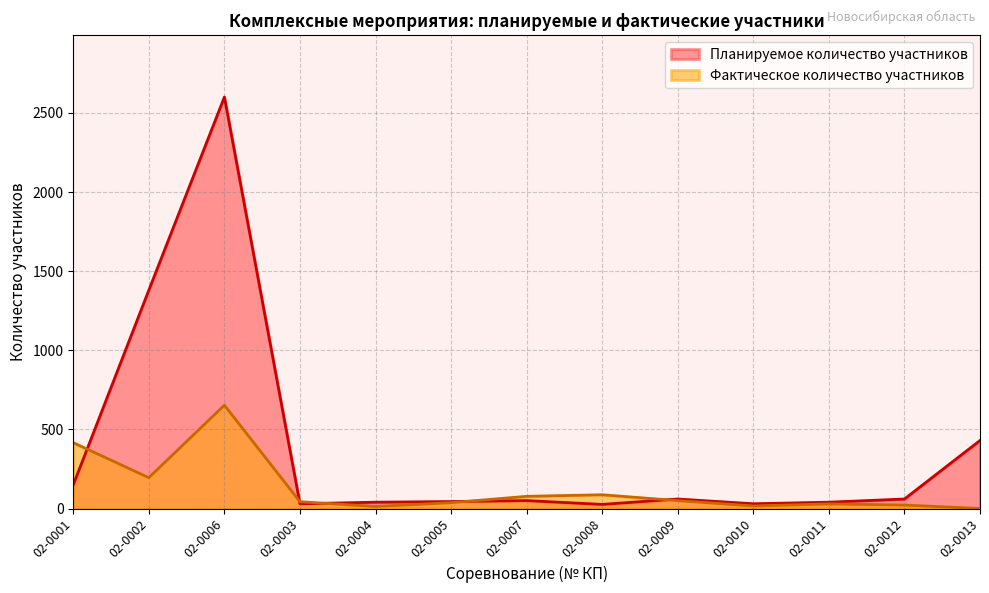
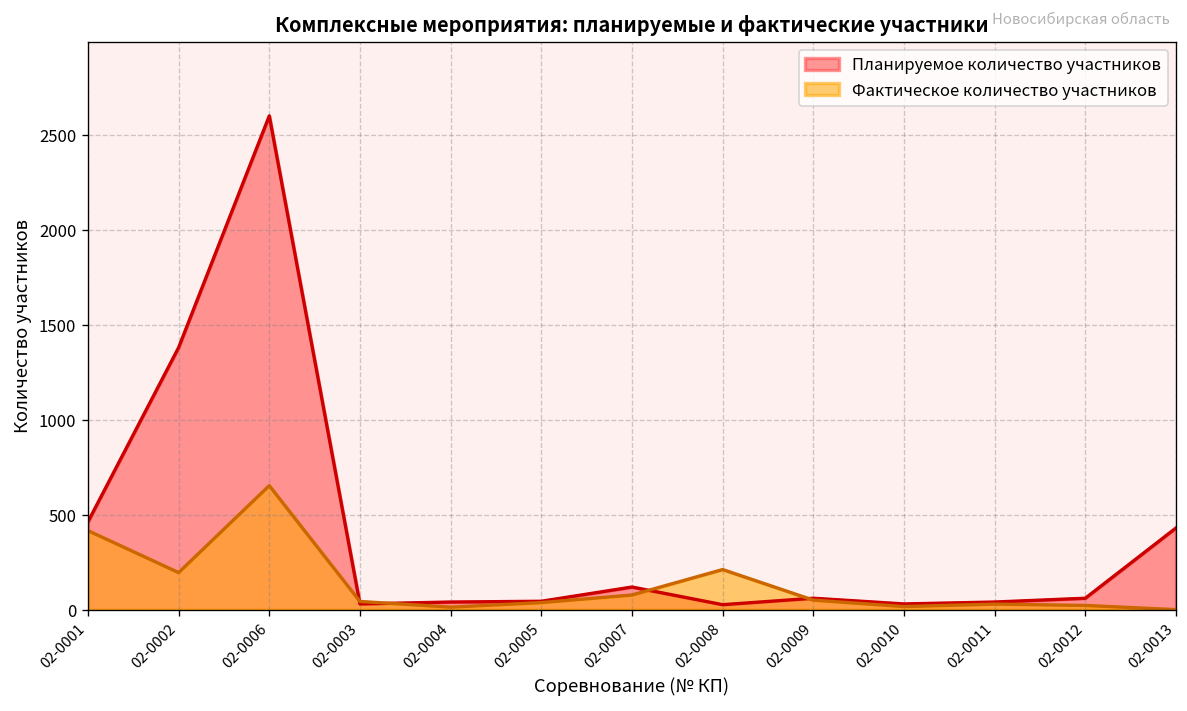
  {
    "Планируемое количество участников": {
-     "02-0001": 150,
+     "02-0001": 460,
      "02-0002": 1380,
      "02-0006": 2600,
      "02-0004": 40,
-     "02-0007": 50,
+     "02-0007": 120,
      "02-0008": 30,
      "02-0012": 60,
      "02-0013": 430
    },
    "Фактическое количество участников": {
      "02-0001": 420,
      "02-0002": 200,
      "02-0006": 650,
      "02-0004": 10,
      "02-0007": 80,
-     "02-0008": 90,
+     "02-0008": 210,
      "02-0012": 20,
      "02-0013": 0
    }
  }
